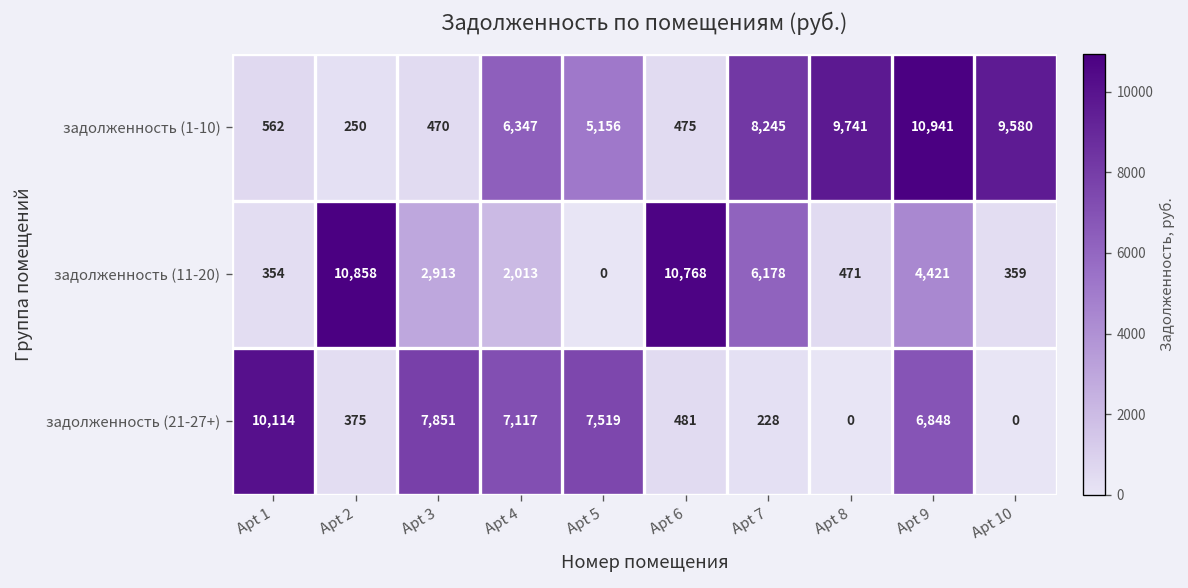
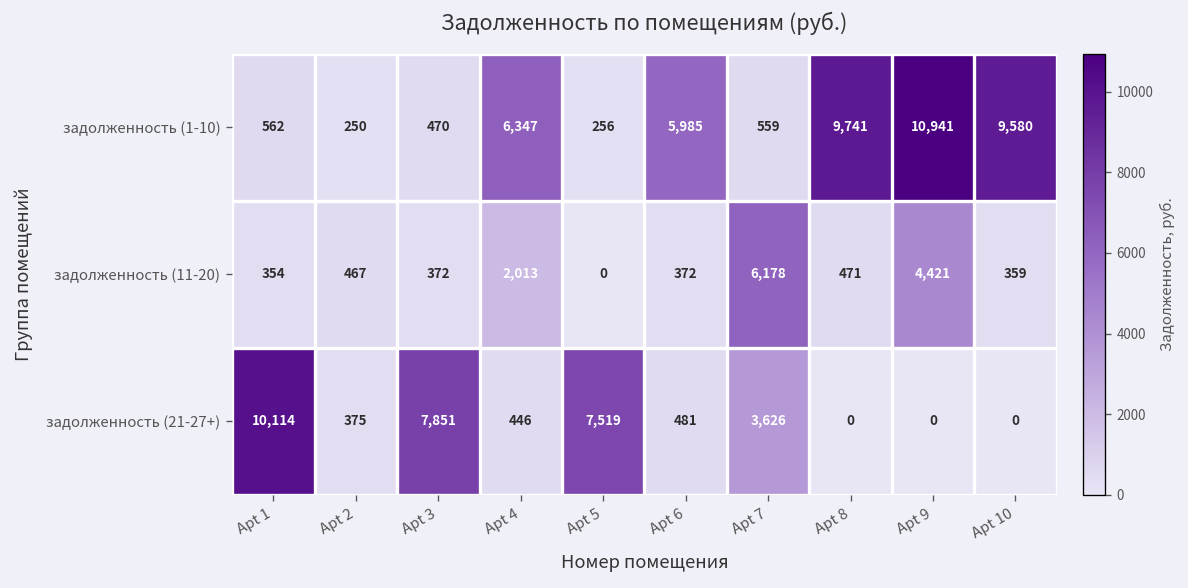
  {
    "задолженность (1-10)": {
      "Apt 1": "562",
      "Apt 2": "250",
      "Apt 3": "470",
      "Apt 4": "6,347",
-     "Apt 5": "5,156",
-     "Apt 6": "475",
-     "Apt 7": "8,245",
+     "Apt 5": "256",
+     "Apt 6": "5,985",
+     "Apt 7": "559",
      "Apt 8": "9,741",
      "Apt 9": "10,941",
      "Apt 10": "9,580"
    },
    "задолженность (11-20)": {
      "Apt 1": "354",
-     "Apt 2": "10,858",
-     "Apt 3": "2,913",
+     "Apt 2": "467",
+     "Apt 3": "372",
      "Apt 4": "2,013",
      "Apt 5": "0",
-     "Apt 6": "10,768",
+     "Apt 6": "372",
      "Apt 7": "6,178",
      "Apt 8": "471",
      "Apt 9": "4,421",
      "Apt 10": "359"
    },
    "задолженность (21-27+)": {
      "Apt 1": "10,114",
      "Apt 2": "375",
      "Apt 3": "7,851",
-     "Apt 4": "7,117",
+     "Apt 4": "446",
      "Apt 5": "7,519",
      "Apt 6": "481",
-     "Apt 7": "228",
+     "Apt 7": "3,626",
      "Apt 8": "0",
-     "Apt 9": "6,848",
+     "Apt 9": "0",
      "Apt 10": "0"
    }
  }
